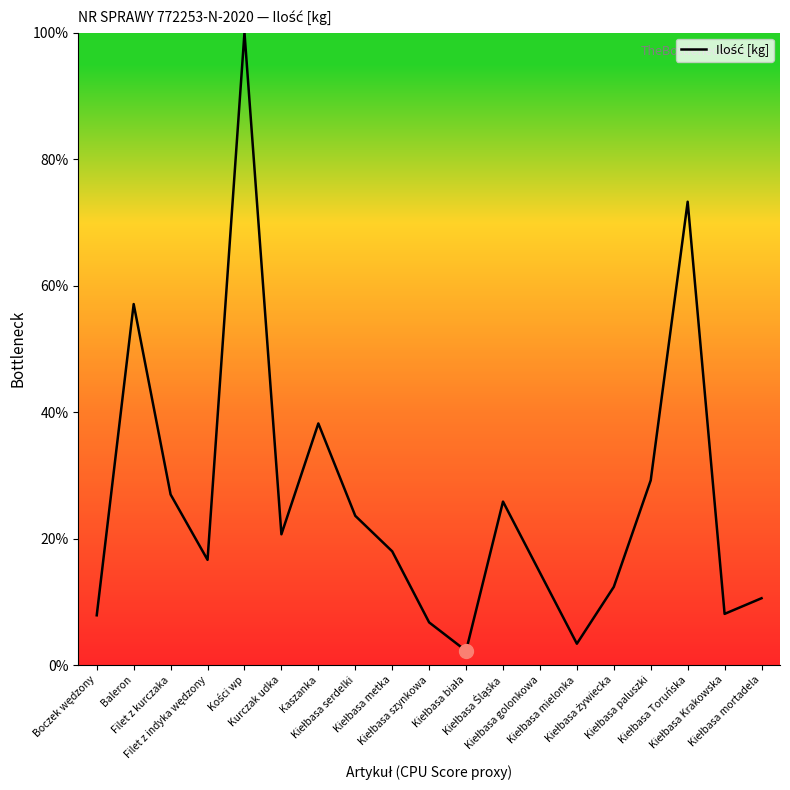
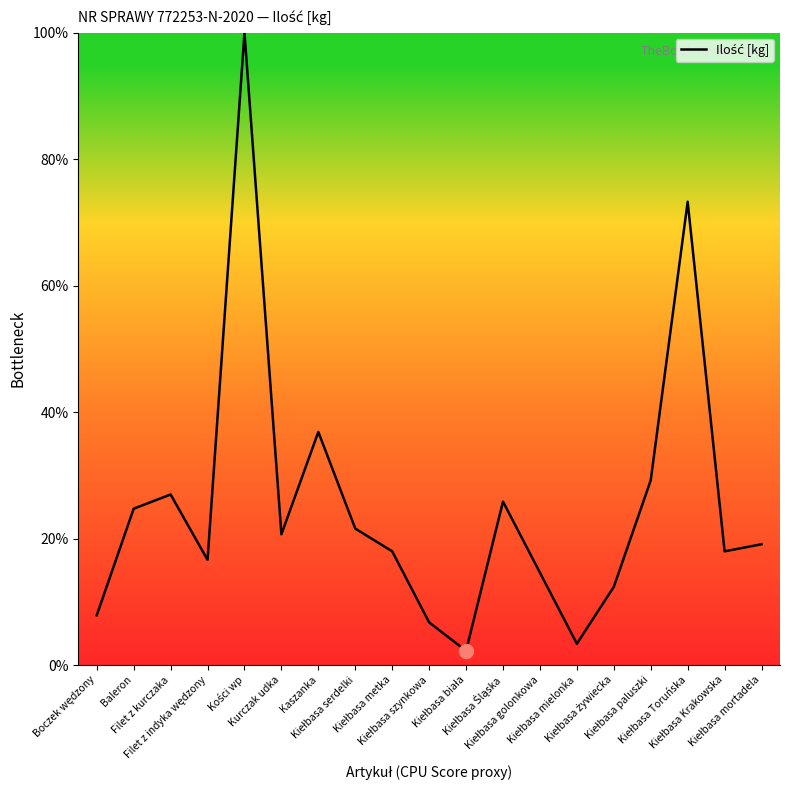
  {
    "Ilość [kg]": {
      "Boczek wędzony": "8%",
-     "Baleron": "57%",
+     "Baleron": "25%",
      "Filet z kurczaka": "27%",
      "Filet z indyka wędzony": "17%",
      "Kości wp": "100%",
      "Kurczak udka": "21%",
-     "Kaszanka": "38%",
-     "Kiełbasa serdelki": "24%",
+     "Kaszanka": "37%",
+     "Kiełbasa serdelki": "22%",
      "Kiełbasa metka": "18%",
      "Kiełbasa szynkowa": "7%",
      "Kiełbasa Śląska": "26%",
      "Kiełbasa golonkowa": "15%",
      "Kiełbasa mielonka": "3%",
      "Kiełbasa żywiecka": "12%",
      "Kiełbasa paluszki": "29%",
      "Kiełbasa Toruńska": "73%",
-     "Kiełbasa Krakowska": "8%",
-     "Kiełbasa mortadela": "11%"
+     "Kiełbasa Krakowska": "18%",
+     "Kiełbasa mortadela": "19%"
    }
  }
